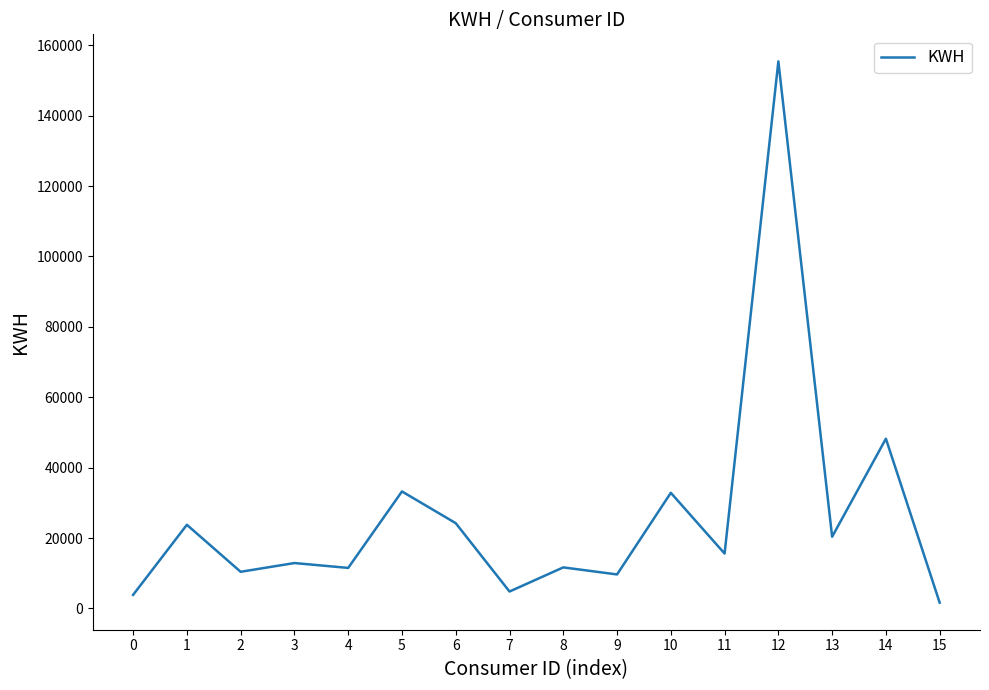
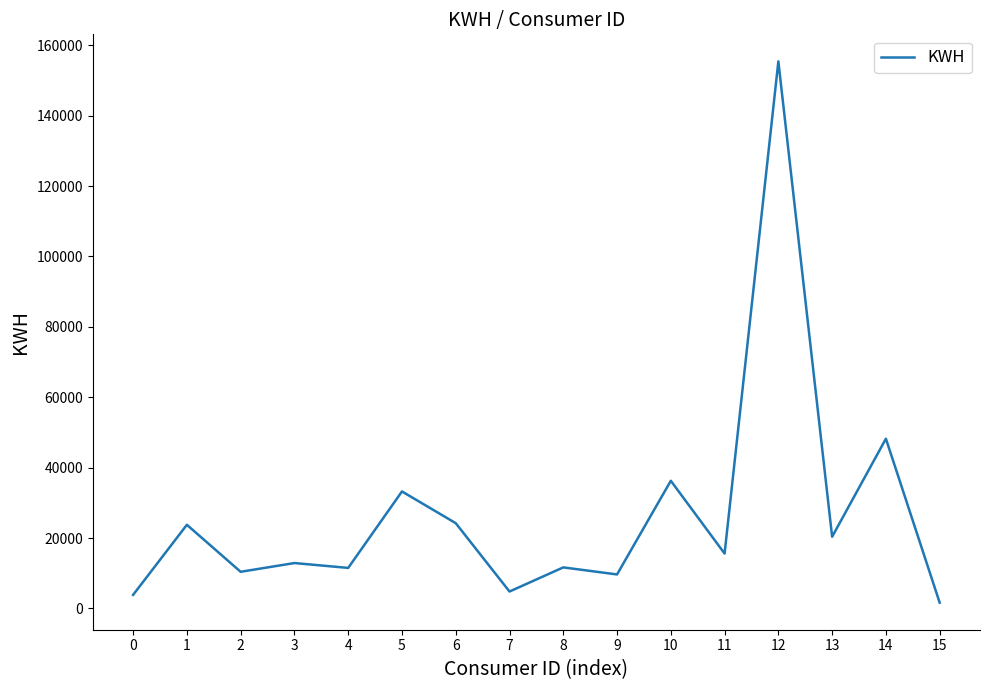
  {
    "0": 4000,
    "1": 24000,
    "2": 10000,
    "3": 13000,
    "4": 12000,
    "5": 33000,
    "6": 24000,
    "7": 5000,
    "8": 12000,
    "9": 10000,
-   "10": 33000,
+   "10": 36000,
    "11": 16000,
    "12": 155000,
    "13": 20000,
    "14": 48000,
    "15": 2000
  }
